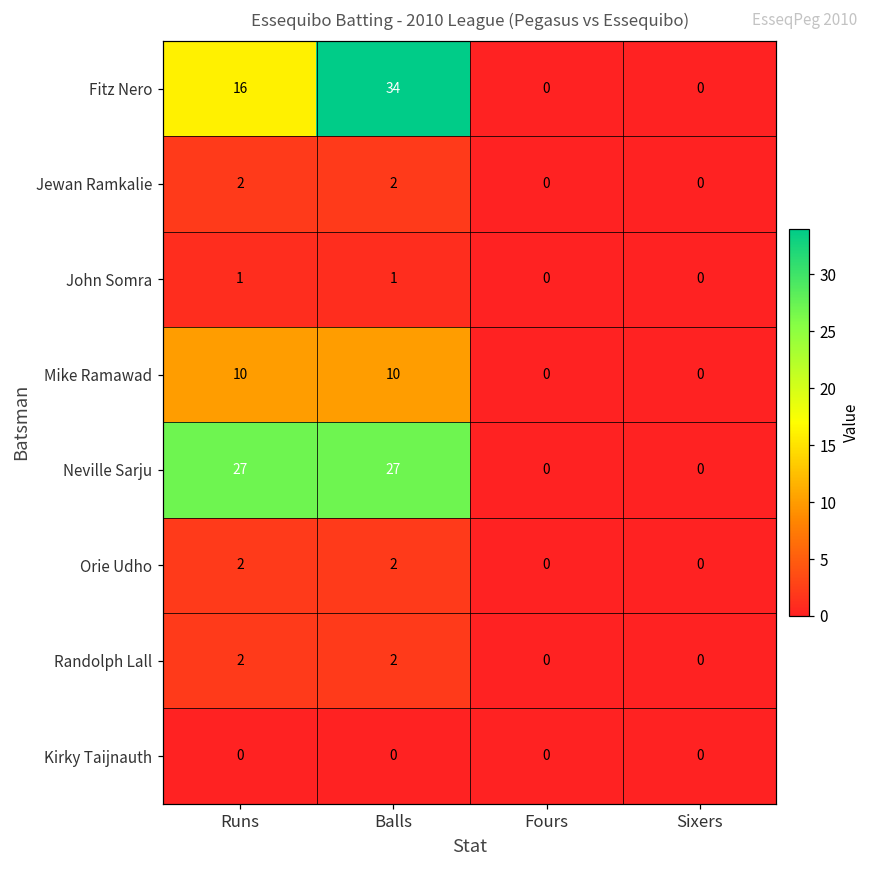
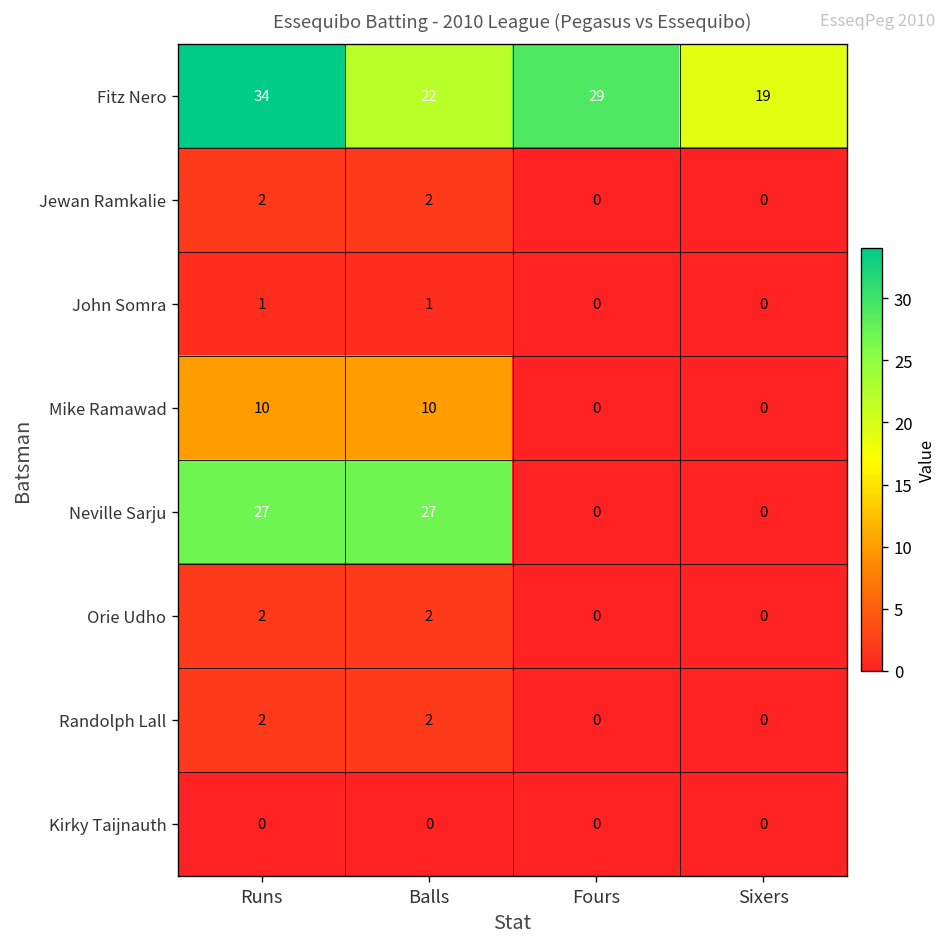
  {
    "Fitz Nero": {
-     "Runs": 16,
-     "Balls": 34,
-     "Fours": 0,
-     "Sixers": 0
+     "Runs": 34,
+     "Balls": 22,
+     "Fours": 29,
+     "Sixers": 19
    },
    "Jewan Ramkalie": {
      "Runs": 2,
      "Balls": 2,
      "Fours": 0,
      "Sixers": 0
    },
    "John Somra": {
      "Runs": 1,
      "Balls": 1,
      "Fours": 0,
      "Sixers": 0
    },
    "Mike Ramawad": {
      "Runs": 10,
      "Balls": 10,
      "Fours": 0,
      "Sixers": 0
    },
    "Neville Sarju": {
      "Runs": 27,
      "Balls": 27,
      "Fours": 0,
      "Sixers": 0
    },
    "Orie Udho": {
      "Runs": 2,
      "Balls": 2,
      "Fours": 0,
      "Sixers": 0
    },
    "Randolph Lall": {
      "Runs": 2,
      "Balls": 2,
      "Fours": 0,
      "Sixers": 0
    },
    "Kirky Taijnauth": {
      "Runs": 0,
      "Balls": 0,
      "Fours": 0,
      "Sixers": 0
    }
  }
